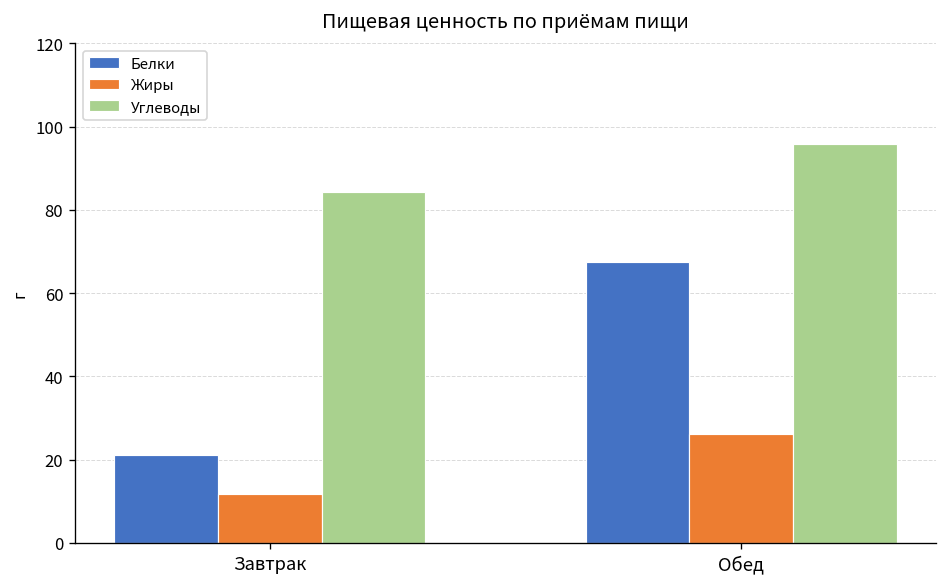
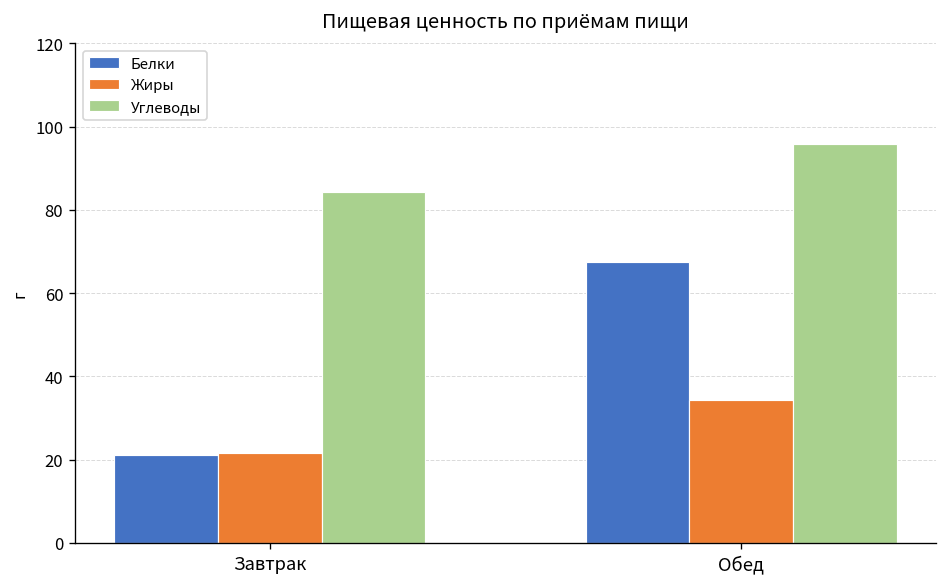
  {
    "Белки": {
      "Завтрак": 21,
      "Обед": 68
    },
    "Жиры": {
-     "Завтрак": 12,
-     "Обед": 26
+     "Завтрак": 22,
+     "Обед": 34
    },
    "Углеводы": {
      "Завтрак": 84,
      "Обед": 96
    }
  }
